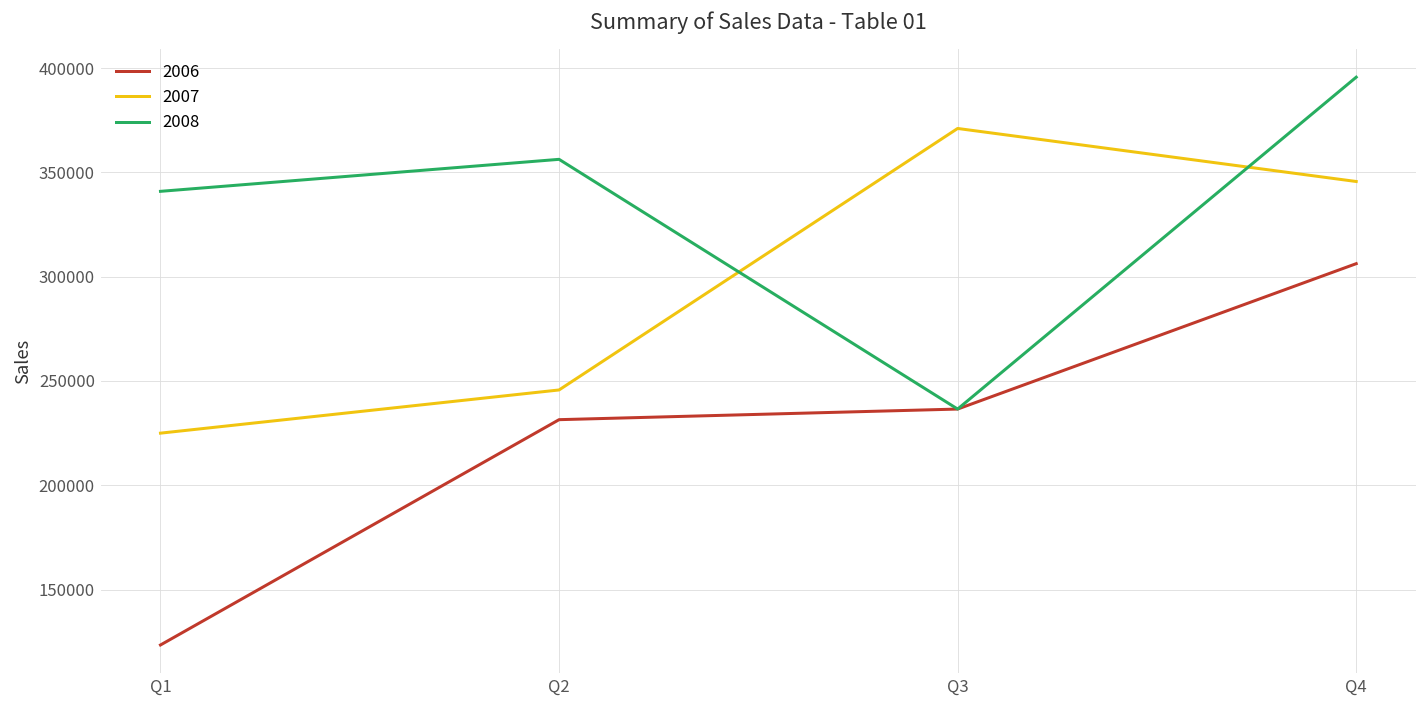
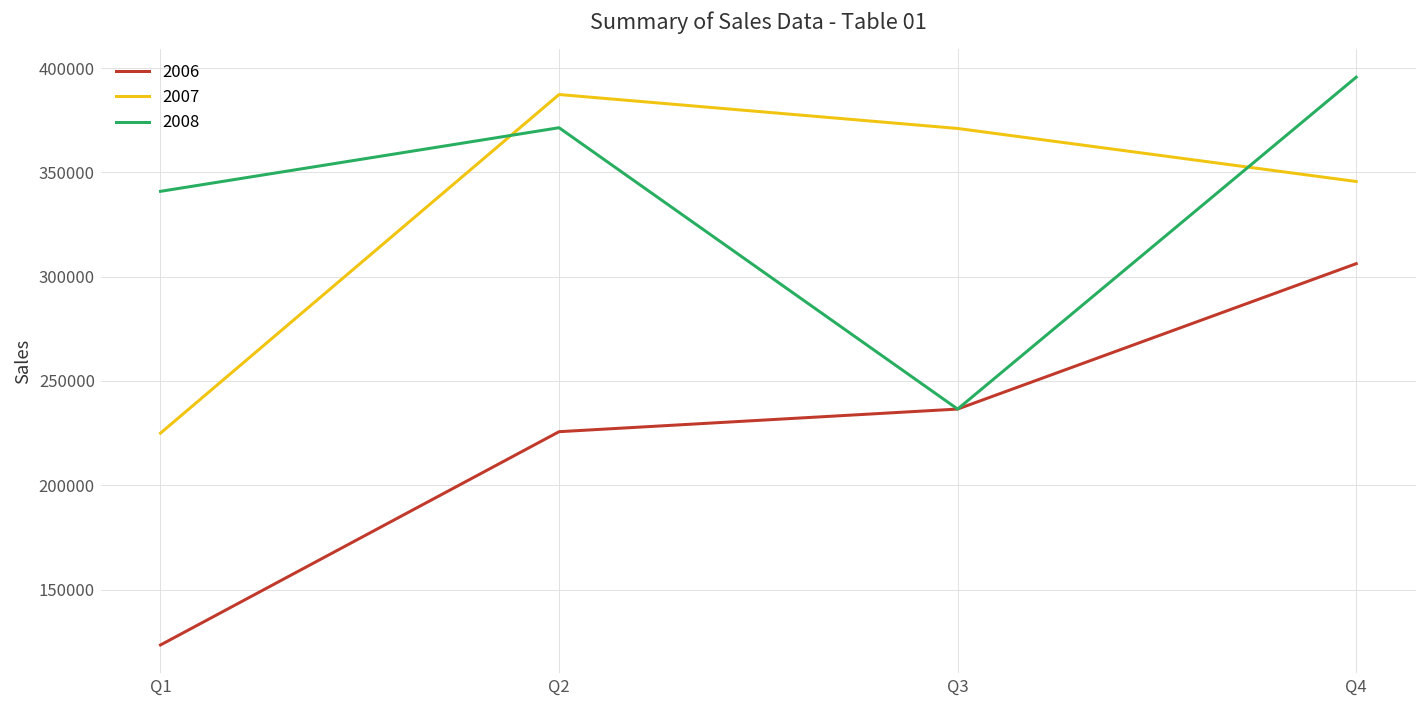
  {
    "2006": {
      "Q1": 123000,
-     "Q2": 231000,
+     "Q2": 226000,
      "Q4": 306000
    },
    "2007": {
      "Q1": 225000,
-     "Q2": 246000,
+     "Q2": 387000,
      "Q3": 371000,
      "Q4": 346000
    },
    "2008": {
      "Q1": 341000,
-     "Q2": 356000,
+     "Q2": 371000,
      "Q4": 396000
    }
  }
